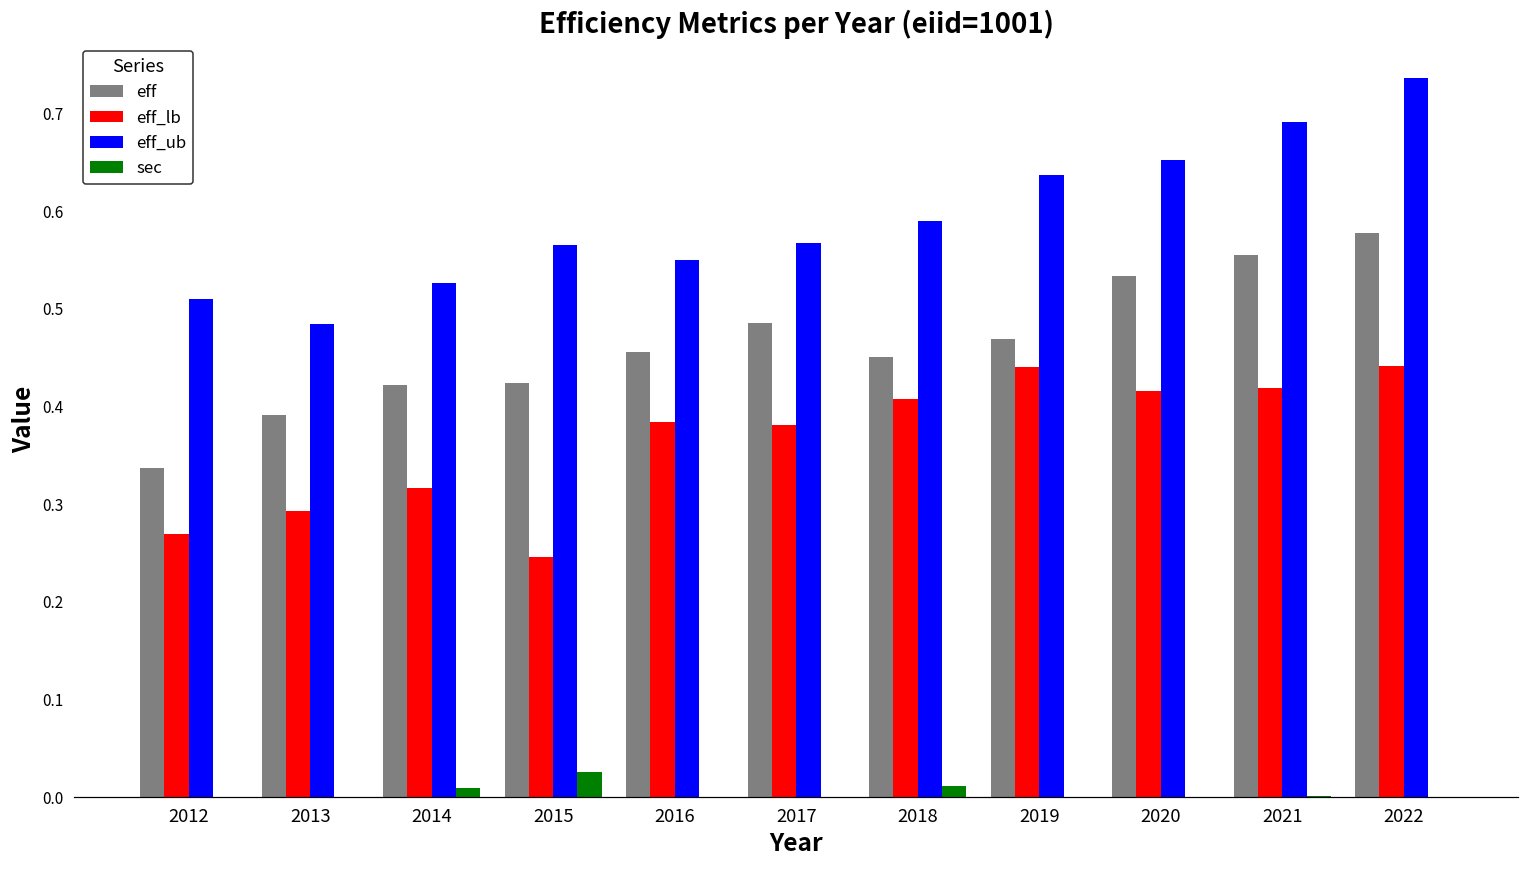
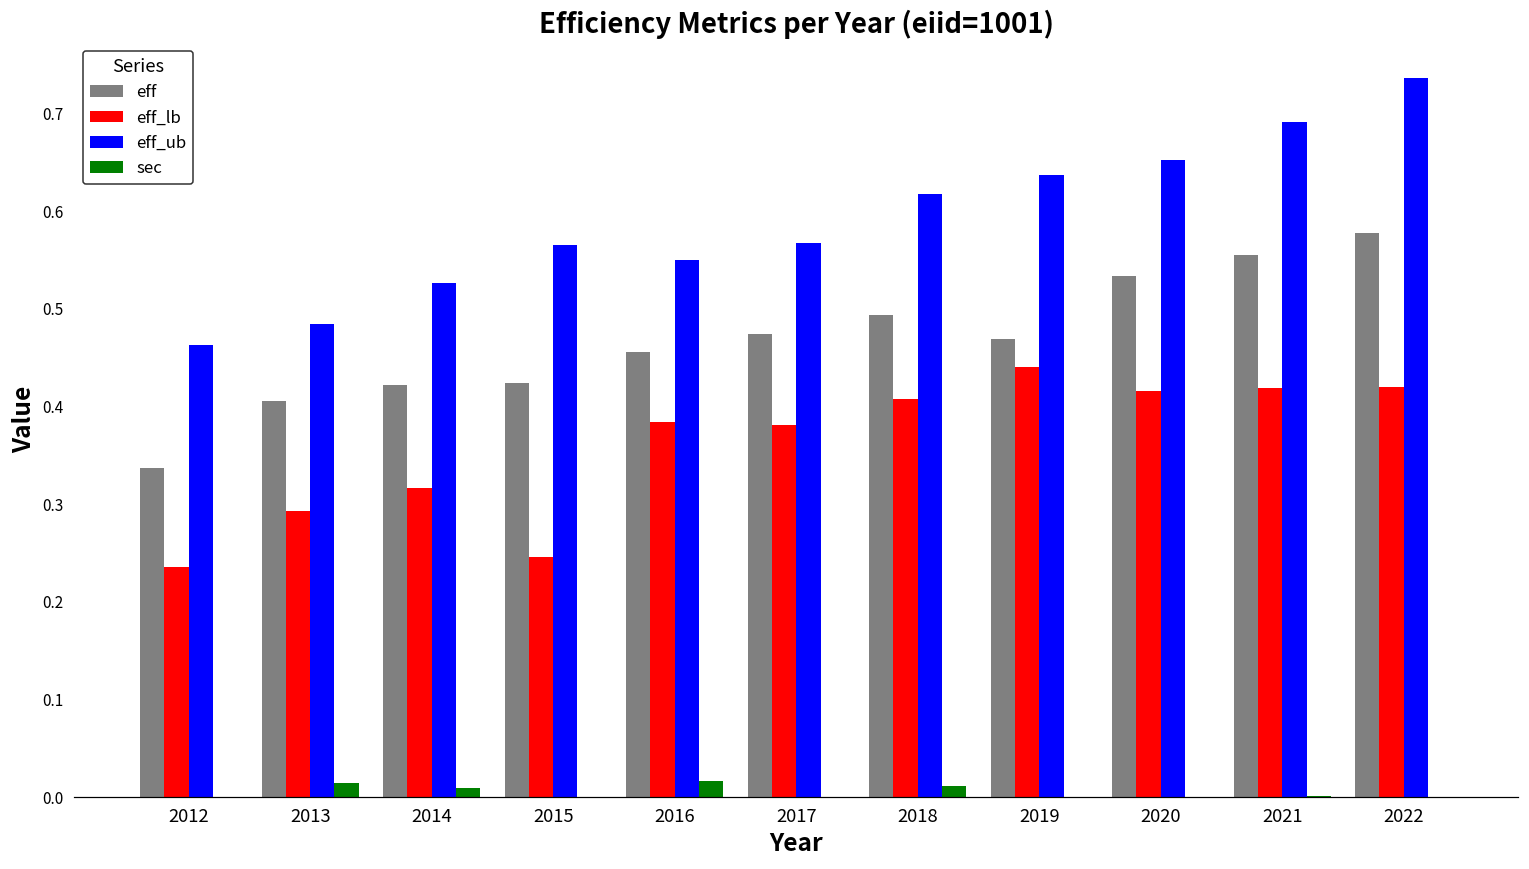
  {
    "eff": {
      "2012": 0.34,
-     "2013": 0.39,
+     "2013": 0.41,
      "2014": 0.42,
      "2015": 0.42,
      "2016": 0.46,
-     "2017": 0.49,
-     "2018": 0.45,
+     "2017": 0.47,
+     "2018": 0.49,
      "2019": 0.47,
      "2020": 0.53,
      "2021": 0.56,
      "2022": 0.58
    },
    "eff_lb": {
-     "2012": 0.27,
+     "2012": 0.24,
      "2013": 0.29,
      "2014": 0.32,
      "2015": 0.25,
      "2016": 0.38,
      "2017": 0.38,
      "2018": 0.41,
      "2019": 0.44,
      "2020": 0.42,
      "2021": 0.42,
-     "2022": 0.44
+     "2022": 0.42
    },
    "eff_ub": {
-     "2012": 0.51,
+     "2012": 0.46,
      "2013": 0.48,
      "2014": 0.53,
      "2015": 0.57,
      "2016": 0.55,
      "2017": 0.57,
-     "2018": 0.59,
+     "2018": 0.62,
      "2019": 0.64,
      "2020": 0.65,
      "2021": 0.69,
      "2022": 0.74
    },
    "sec": {
      "2012": 0.00,
-     "2013": 0.00,
+     "2013": 0.01,
      "2014": 0.01,
-     "2015": 0.03,
-     "2016": 0.00,
+     "2015": 0.00,
+     "2016": 0.02,
      "2018": 0.01
    }
  }
